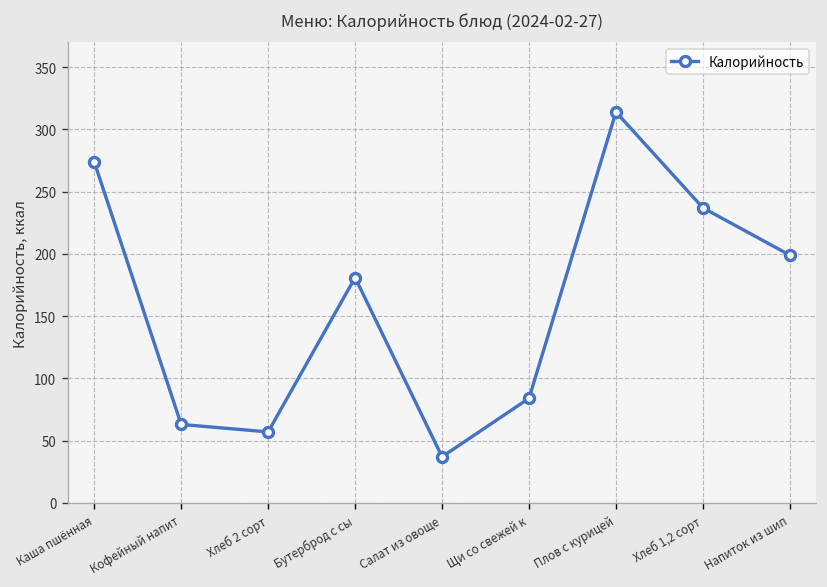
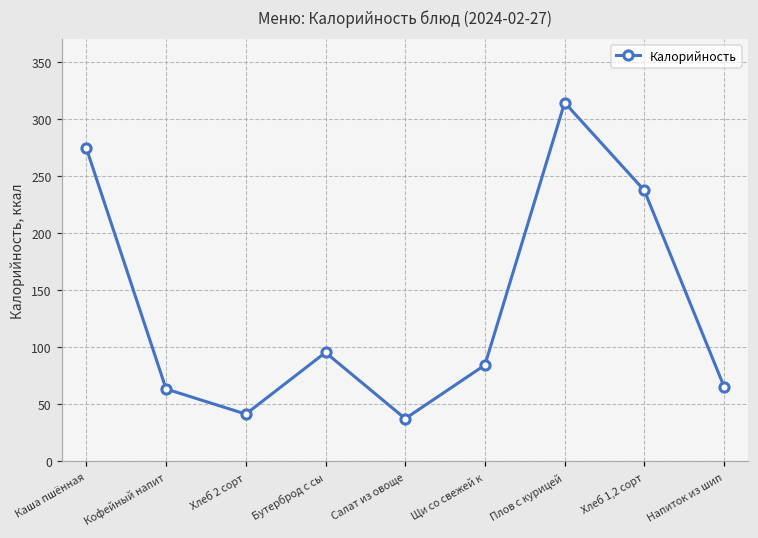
  {
    "Каша пшённая": 274,
    "Кофейный напит": 63,
-   "Хлеб 2 сорт": 57,
-   "Бутерброд с сы": 181,
+   "Хлеб 2 сорт": 41,
+   "Бутерброд с сы": 95,
    "Салат из овоще": 37,
    "Щи со свежей к": 84,
    "Плов с курицей": 314,
    "Хлеб 1,2 сорт": 237,
-   "Напиток из шип": 199
+   "Напиток из шип": 65
  }
